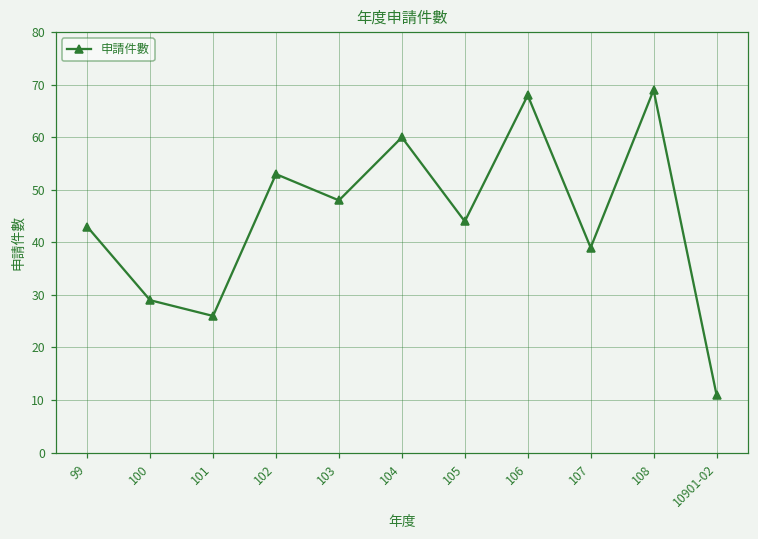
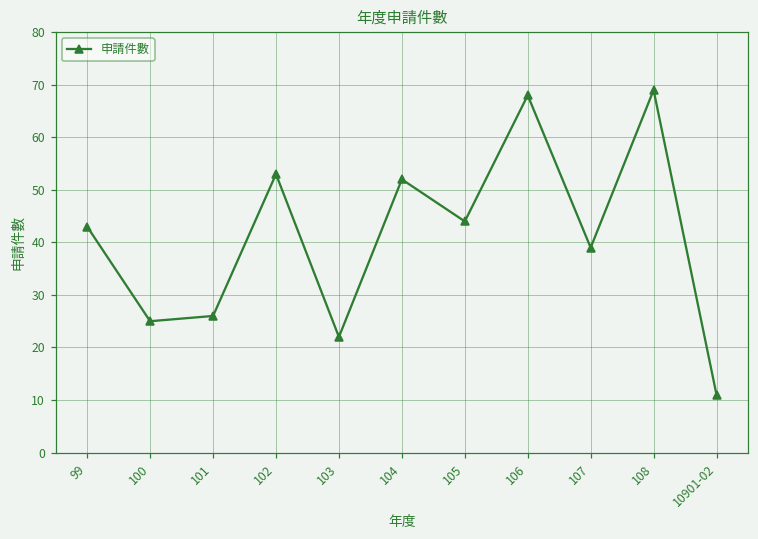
  {
    "99": 43,
-   "100": 29,
+   "100": 25,
    "101": 26,
    "102": 53,
-   "103": 48,
-   "104": 60,
+   "103": 22,
+   "104": 52,
    "105": 44,
    "106": 68,
    "107": 39,
    "108": 69,
    "10901-02": 11
  }
